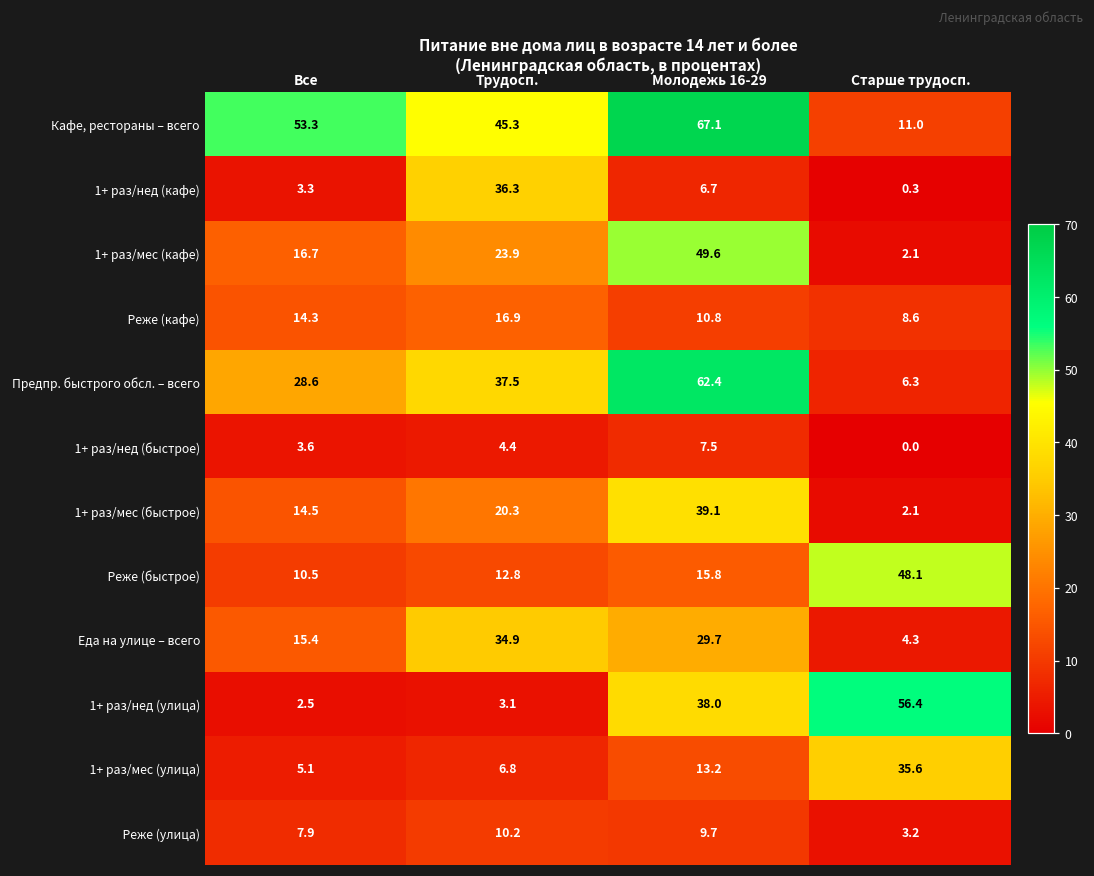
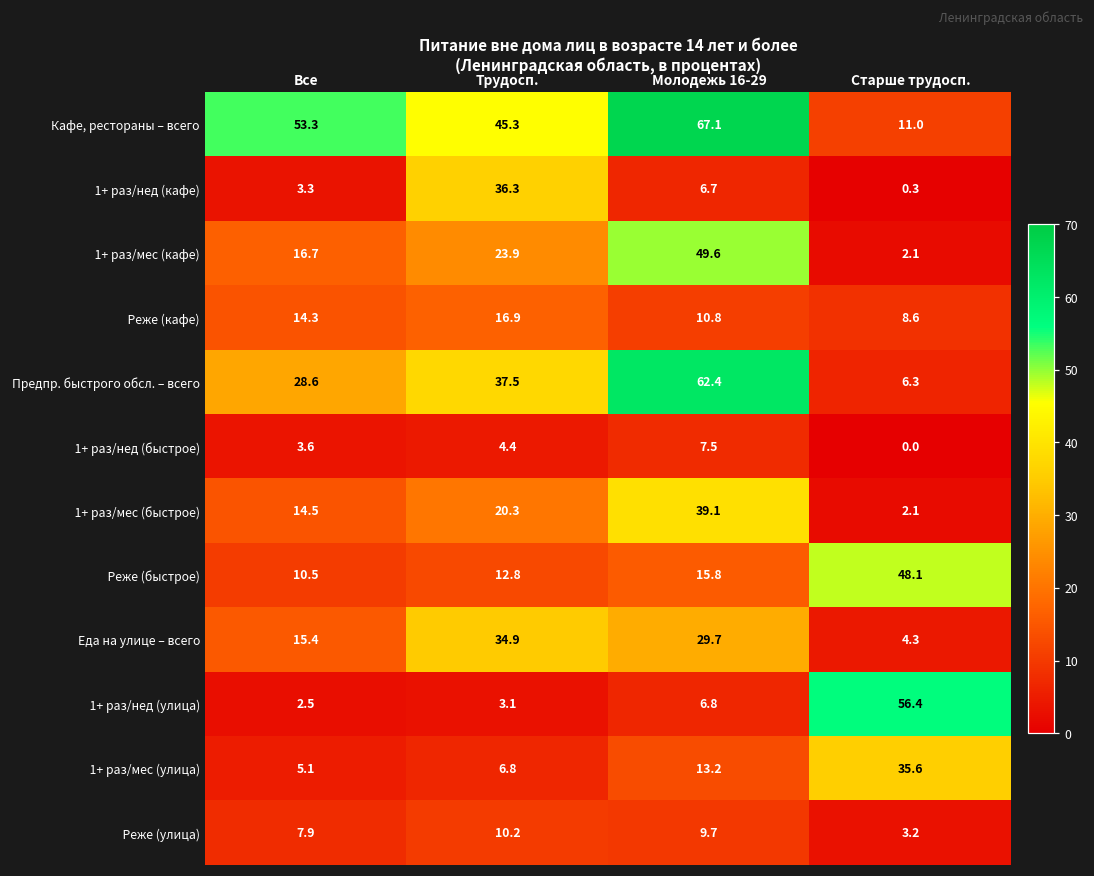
  {
    "Кафе, рестораны – всего": {
      "Все": 53.3,
      "Трудосп.": 45.3,
      "Молодежь 16-29": 67.1,
      "Старше трудосп.": 11.0
    },
    "1+ раз/нед (кафе)": {
      "Все": 3.3,
      "Трудосп.": 36.3,
      "Молодежь 16-29": 6.7,
      "Старше трудосп.": 0.3
    },
    "1+ раз/мес (кафе)": {
      "Все": 16.7,
      "Трудосп.": 23.9,
      "Молодежь 16-29": 49.6,
      "Старше трудосп.": 2.1
    },
    "Реже (кафе)": {
      "Все": 14.3,
      "Трудосп.": 16.9,
      "Молодежь 16-29": 10.8,
      "Старше трудосп.": 8.6
    },
    "Предпр. быстрого обсл. – всего": {
      "Все": 28.6,
      "Трудосп.": 37.5,
      "Молодежь 16-29": 62.4,
      "Старше трудосп.": 6.3
    },
    "1+ раз/нед (быстрое)": {
      "Все": 3.6,
      "Трудосп.": 4.4,
      "Молодежь 16-29": 7.5,
      "Старше трудосп.": 0.0
    },
    "1+ раз/мес (быстрое)": {
      "Все": 14.5,
      "Трудосп.": 20.3,
      "Молодежь 16-29": 39.1,
      "Старше трудосп.": 2.1
    },
    "Реже (быстрое)": {
      "Все": 10.5,
      "Трудосп.": 12.8,
      "Молодежь 16-29": 15.8,
      "Старше трудосп.": 48.1
    },
    "Еда на улице – всего": {
      "Все": 15.4,
      "Трудосп.": 34.9,
      "Молодежь 16-29": 29.7,
      "Старше трудосп.": 4.3
    },
    "1+ раз/нед (улица)": {
      "Все": 2.5,
      "Трудосп.": 3.1,
-     "Молодежь 16-29": 38.0,
+     "Молодежь 16-29": 6.8,
      "Старше трудосп.": 56.4
    },
    "1+ раз/мес (улица)": {
      "Все": 5.1,
      "Трудосп.": 6.8,
      "Молодежь 16-29": 13.2,
      "Старше трудосп.": 35.6
    },
    "Реже (улица)": {
      "Все": 7.9,
      "Трудосп.": 10.2,
      "Молодежь 16-29": 9.7,
      "Старше трудосп.": 3.2
    }
  }
